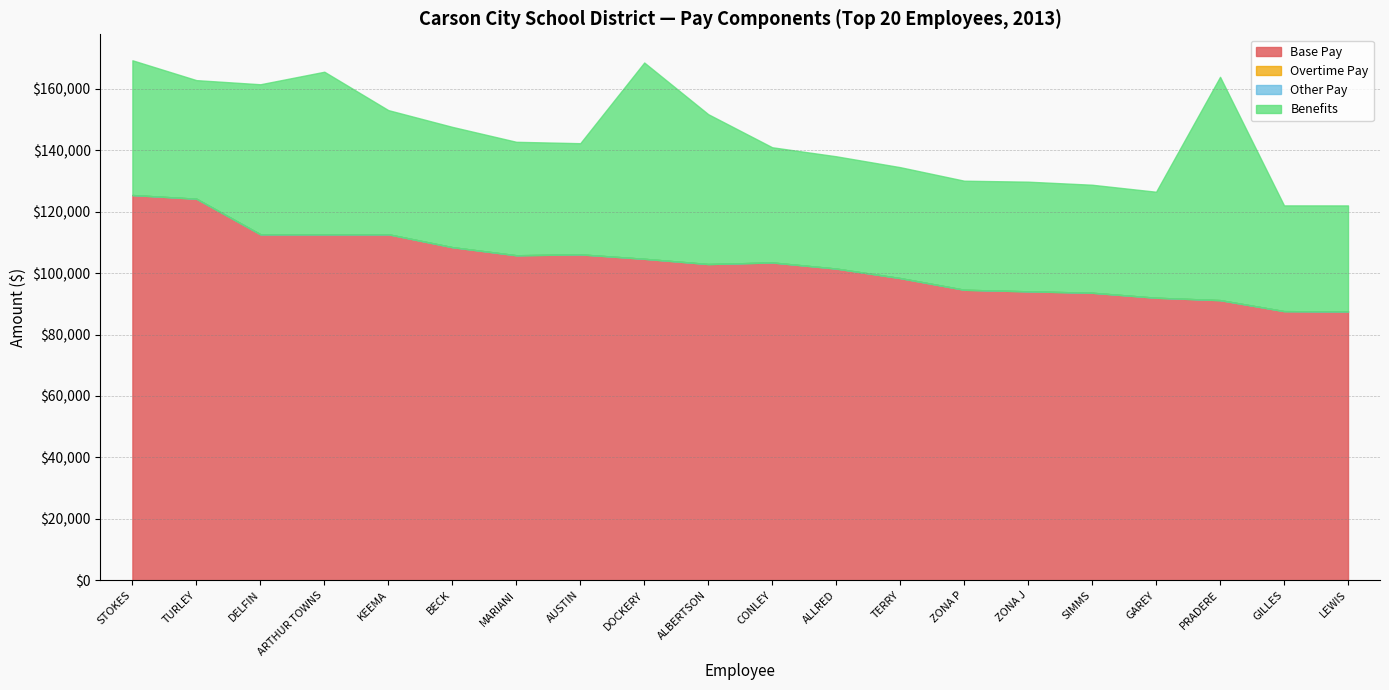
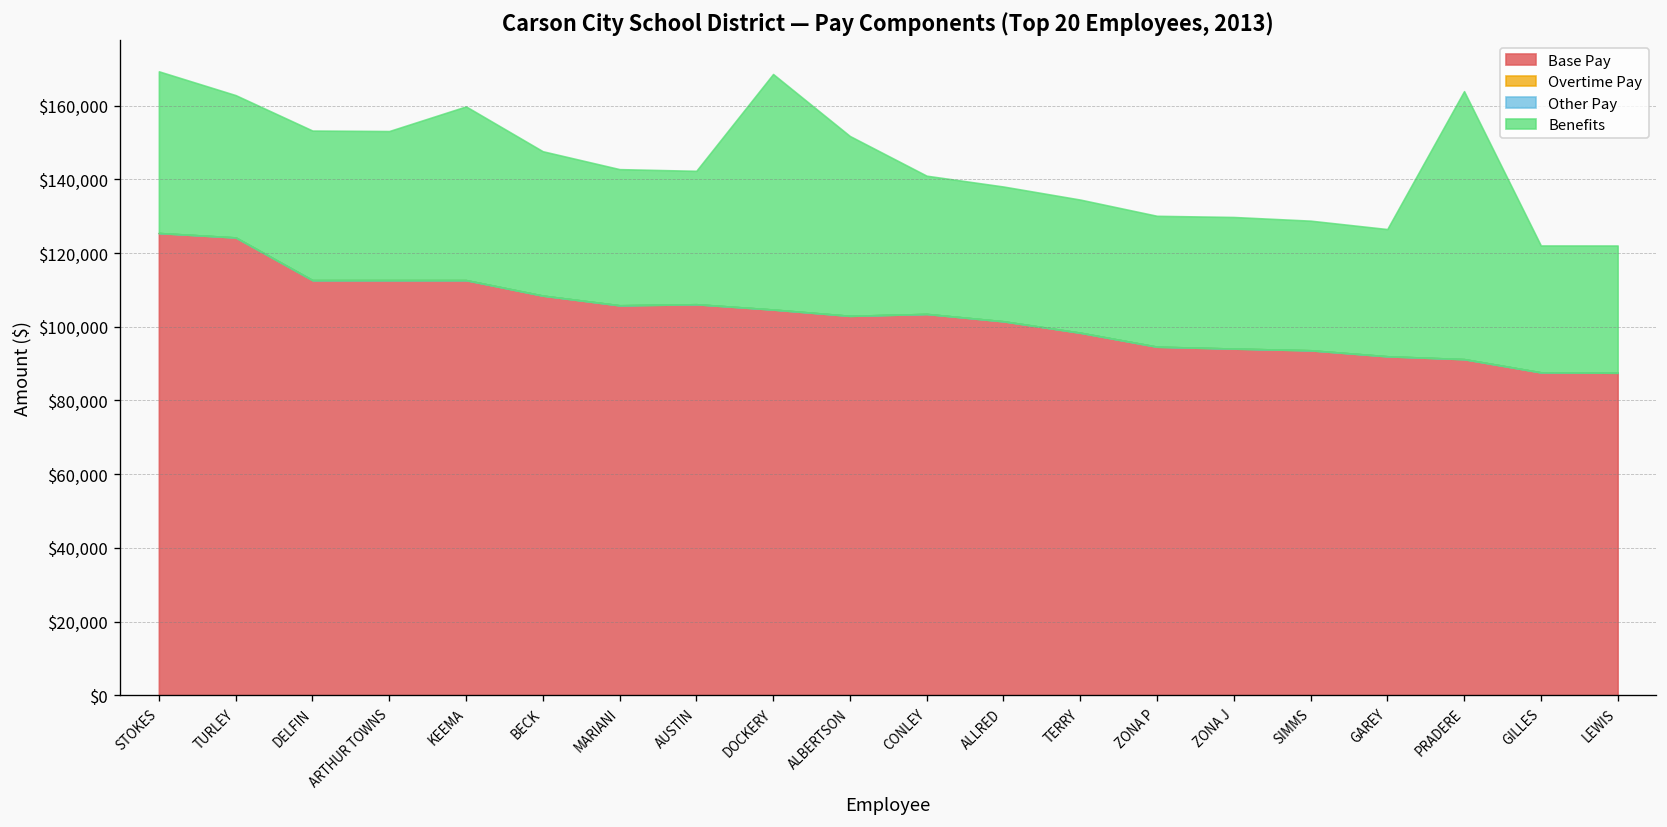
  {
    "Other Pay": {
      "STOKES": "$125,000",
      "TURLEY": "$124,000",
      "DELFIN": "$113,000",
      "ARTHUR TOWNS": "$113,000",
      "KEEMA": "$113,000",
      "BECK": "$108,000",
      "MARIANI": "$106,000",
      "AUSTIN": "$106,000",
      "DOCKERY": "$105,000",
      "ALBERTSON": "$103,000",
      "CONLEY": "$103,000",
      "ALLRED": "$101,000",
      "TERRY": "$98,000",
      "ZONA P": "$95,000",
      "ZONA J": "$94,000",
      "SIMMS": "$94,000",
      "GAREY": "$92,000",
      "PRADERE": "$91,000",
      "GILLES": "$88,000",
      "LEWIS": "$88,000"
    },
    "Benefits": {
      "STOKES": "$44,000",
      "TURLEY": "$39,000",
-     "DELFIN": "$49,000",
-     "ARTHUR TOWNS": "$53,000",
-     "KEEMA": "$40,000",
+     "DELFIN": "$41,000",
+     "ARTHUR TOWNS": "$40,000",
+     "KEEMA": "$47,000",
      "BECK": "$39,000",
      "MARIANI": "$37,000",
      "AUSTIN": "$36,000",
      "DOCKERY": "$64,000",
      "ALBERTSON": "$49,000",
      "CONLEY": "$38,000",
      "ALLRED": "$37,000",
      "TERRY": "$36,000",
      "ZONA P": "$36,000",
      "ZONA J": "$36,000",
      "SIMMS": "$35,000",
      "GAREY": "$35,000",
      "PRADERE": "$73,000",
      "GILLES": "$34,000",
      "LEWIS": "$35,000"
    }
  }
